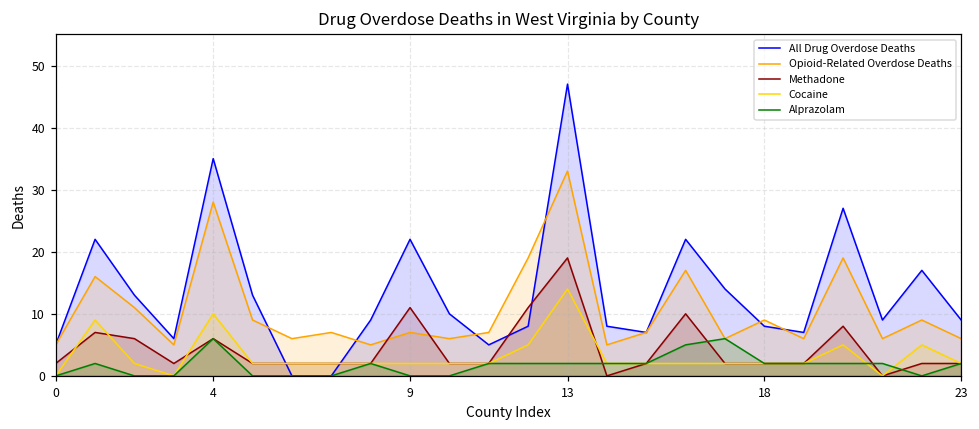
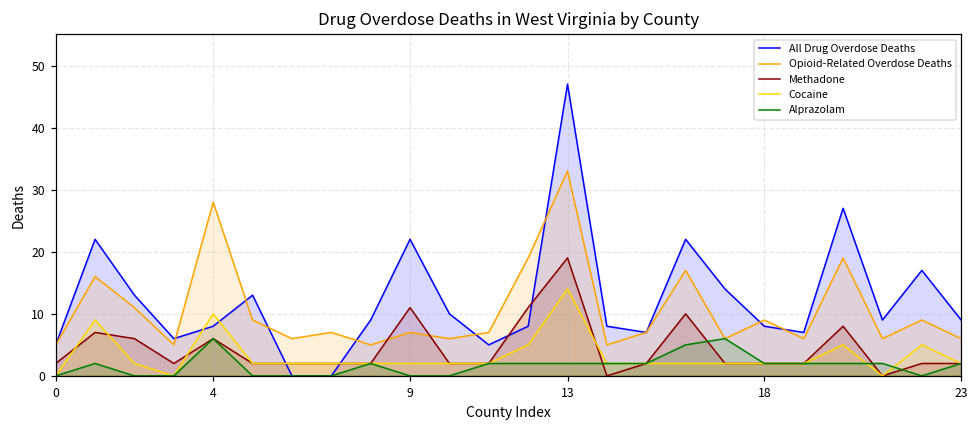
  {
    "All Drug Overdose Deaths": {
-     "4": 35,
+     "4": 8,
      "9": 22,
      "13": 47,
      "18": 8,
      "23": 9
    },
    "Methadone": {
      "0": 2,
      "9": 11,
      "13": 19
    },
    "Alprazolam": {
      "9": 0,
      "13": 2
    }
  }
